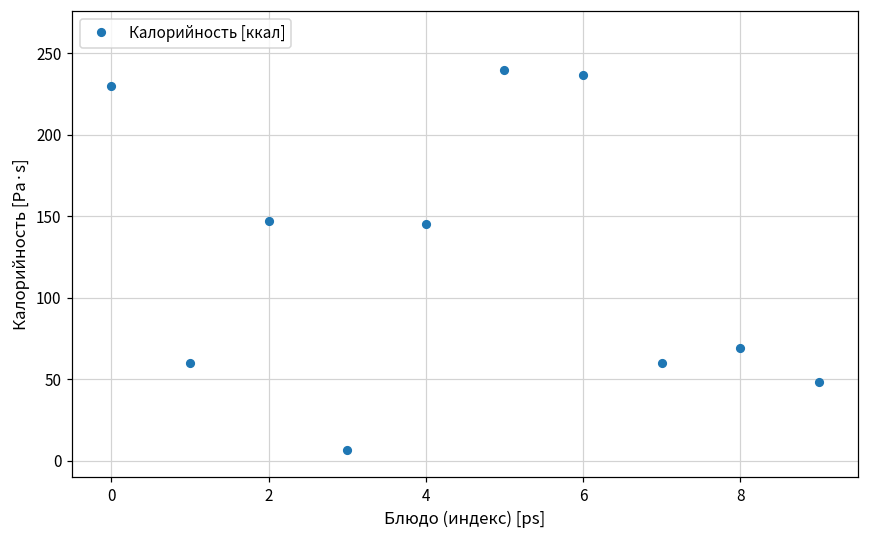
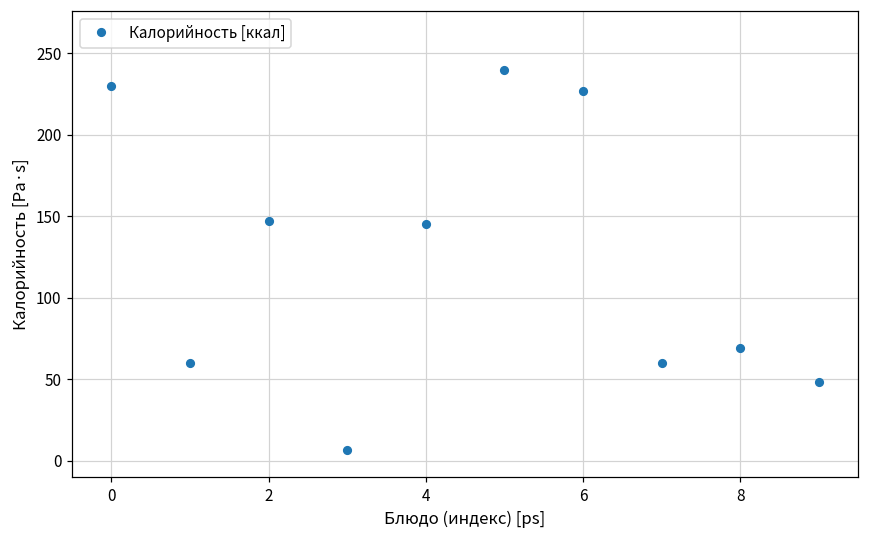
  {
    "0": 230,
    "2": 147,
    "4": 145,
-   "6": 237,
+   "6": 227,
    "8": 69
  }
